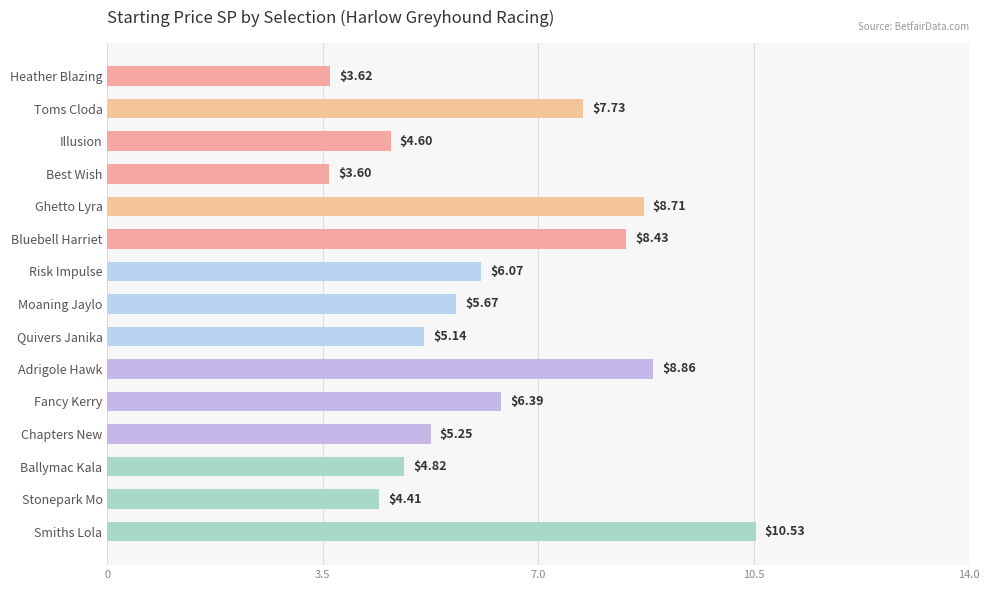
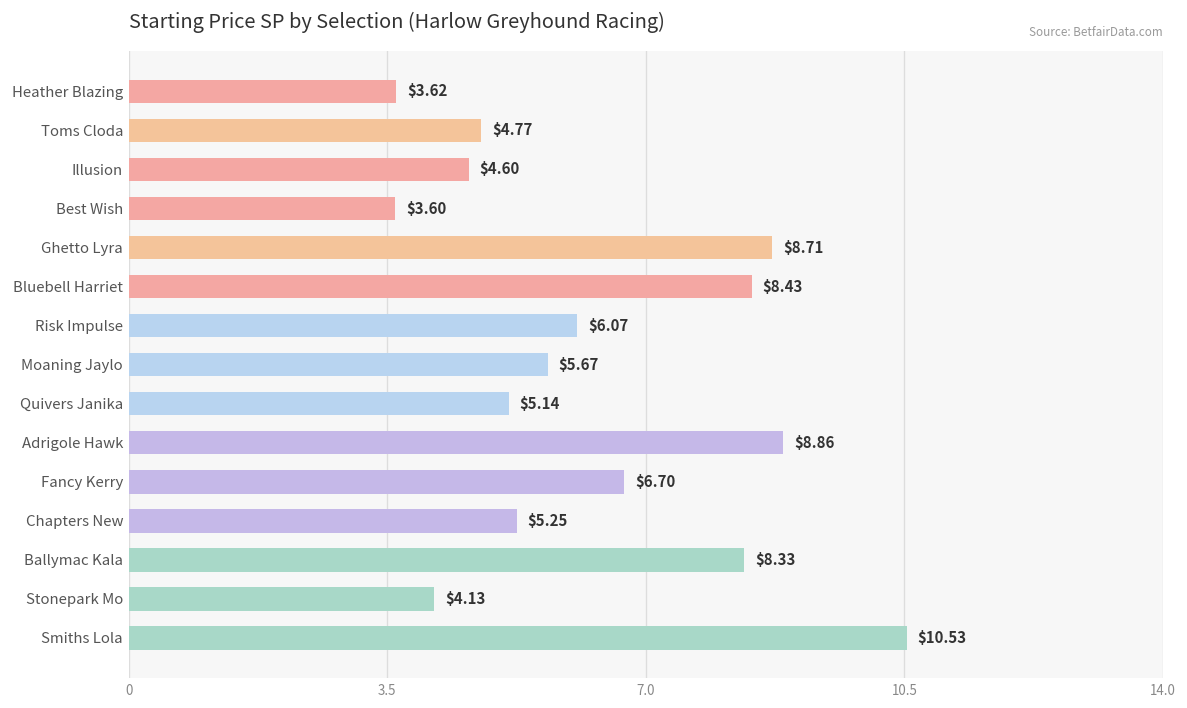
  {
    "Heather Blazing": "$3.62",
-   "Toms Cloda": "$7.73",
+   "Toms Cloda": "$4.77",
    "Illusion": "$4.60",
    "Best Wish": "$3.60",
    "Ghetto Lyra": "$8.71",
    "Bluebell Harriet": "$8.43",
    "Risk Impulse": "$6.07",
    "Moaning Jaylo": "$5.67",
    "Quivers Janika": "$5.14",
    "Adrigole Hawk": "$8.86",
-   "Fancy Kerry": "$6.39",
+   "Fancy Kerry": "$6.70",
    "Chapters New": "$5.25",
-   "Ballymac Kala": "$4.82",
-   "Stonepark Mo": "$4.41",
+   "Ballymac Kala": "$8.33",
+   "Stonepark Mo": "$4.13",
    "Smiths Lola": "$10.53"
  }
